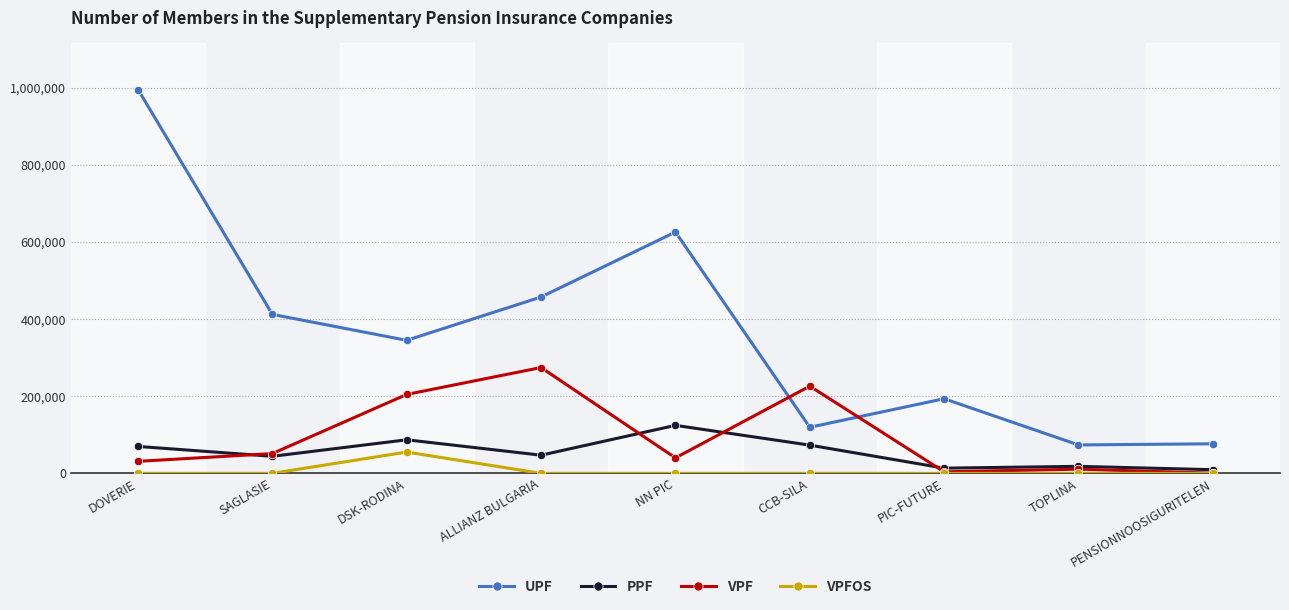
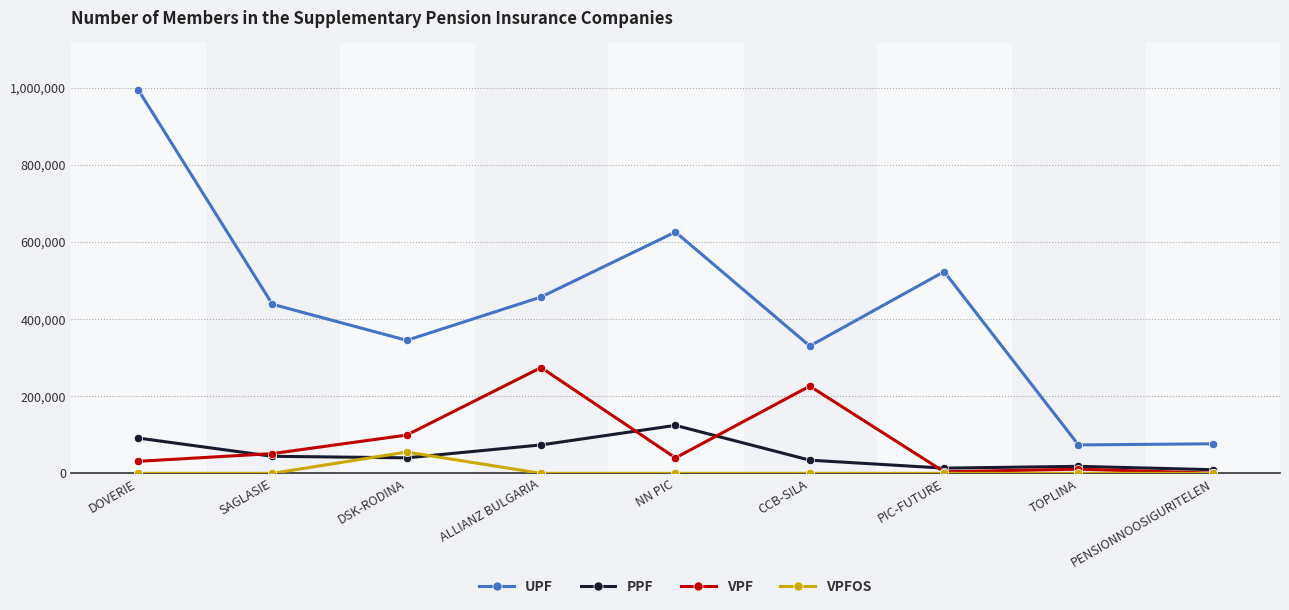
  {
    "UPF": {
      "DOVERIE": "1,000,000",
-     "SAGLASIE": "410,000",
+     "SAGLASIE": "440,000",
      "DSK-RODINA": "350,000",
      "ALLIANZ BULGARIA": "460,000",
      "NN PIC": "630,000",
-     "CCB-SILA": "120,000",
-     "PIC-FUTURE": "190,000",
+     "CCB-SILA": "330,000",
+     "PIC-FUTURE": "520,000",
      "TOPLINA": "70,000",
      "PENSIONNOOSIGURITELEN": "80,000"
    },
    "PPF": {
-     "DOVERIE": "70,000",
+     "DOVERIE": "90,000",
      "SAGLASIE": "40,000",
-     "DSK-RODINA": "90,000",
-     "ALLIANZ BULGARIA": "50,000",
+     "DSK-RODINA": "40,000",
+     "ALLIANZ BULGARIA": "70,000",
      "NN PIC": "120,000",
-     "CCB-SILA": "70,000",
+     "CCB-SILA": "30,000",
      "PIC-FUTURE": "10,000",
      "TOPLINA": "20,000",
      "PENSIONNOOSIGURITELEN": "10,000"
    },
    "VPF": {
      "DOVERIE": "30,000",
      "SAGLASIE": "50,000",
-     "DSK-RODINA": "200,000",
+     "DSK-RODINA": "100,000",
      "ALLIANZ BULGARIA": "270,000",
      "NN PIC": "40,000",
      "CCB-SILA": "230,000",
      "TOPLINA": "10,000"
    },
    "VPFOS": {
      "DOVERIE": "0",
      "SAGLASIE": "0",
      "DSK-RODINA": "60,000",
      "ALLIANZ BULGARIA": "0",
      "NN PIC": "0",
      "CCB-SILA": "0",
      "TOPLINA": "0"
    }
  }
